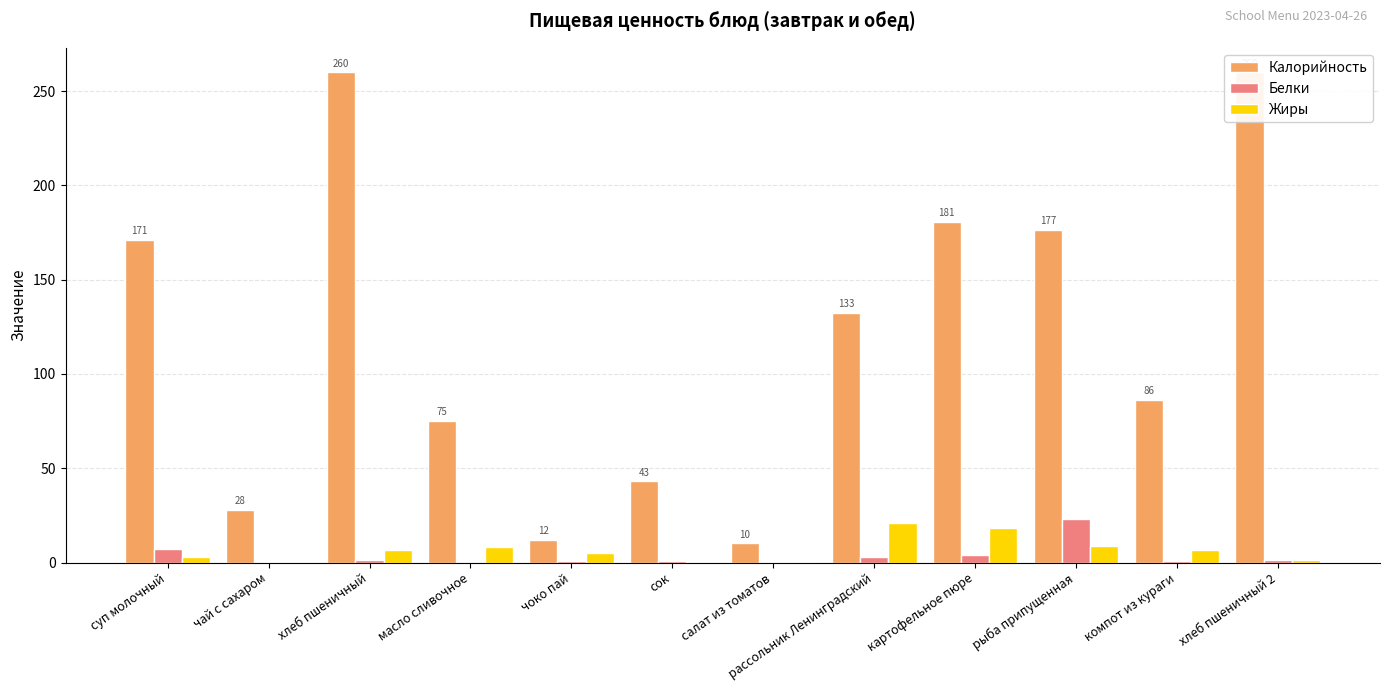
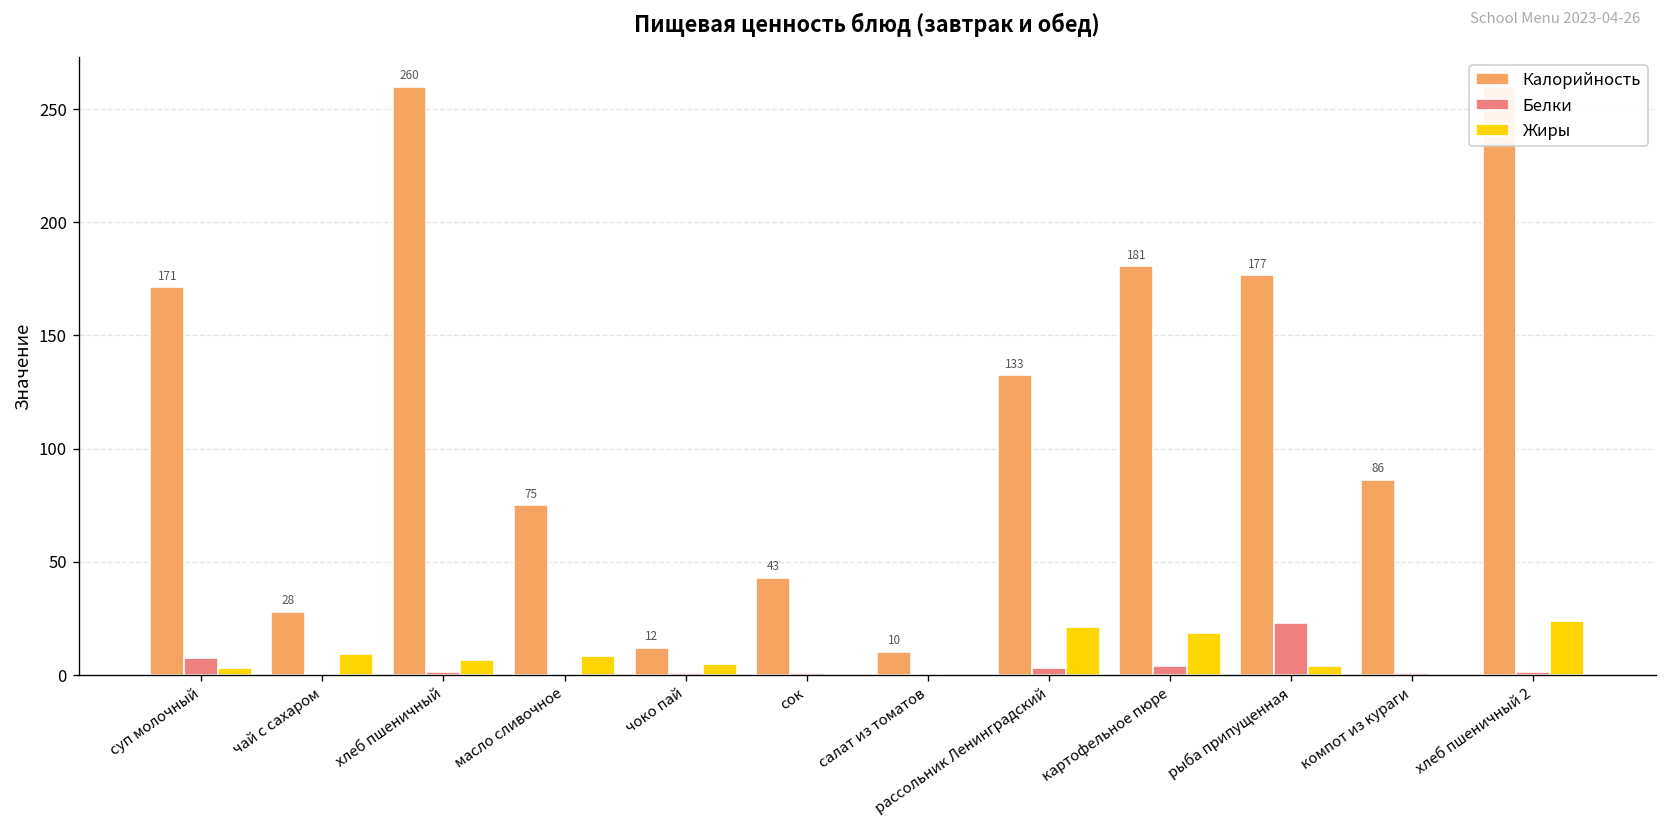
  {
    "Жиры": {
      "суп молочный": 3,
-     "чай с сахаром": 0,
+     "чай с сахаром": 9,
      "хлеб пшеничный": 6,
      "масло сливочное": 8,
      "чоко пай": 5,
      "сок": 0,
      "рассольник Ленинградский": 21,
      "картофельное пюре": 19,
-     "рыба припущенная": 9,
-     "компот из кураги": 7,
-     "хлеб пшеничный 2": 1
+     "рыба припущенная": 4,
+     "компот из кураги": 0,
+     "хлеб пшеничный 2": 24
    }
  }
